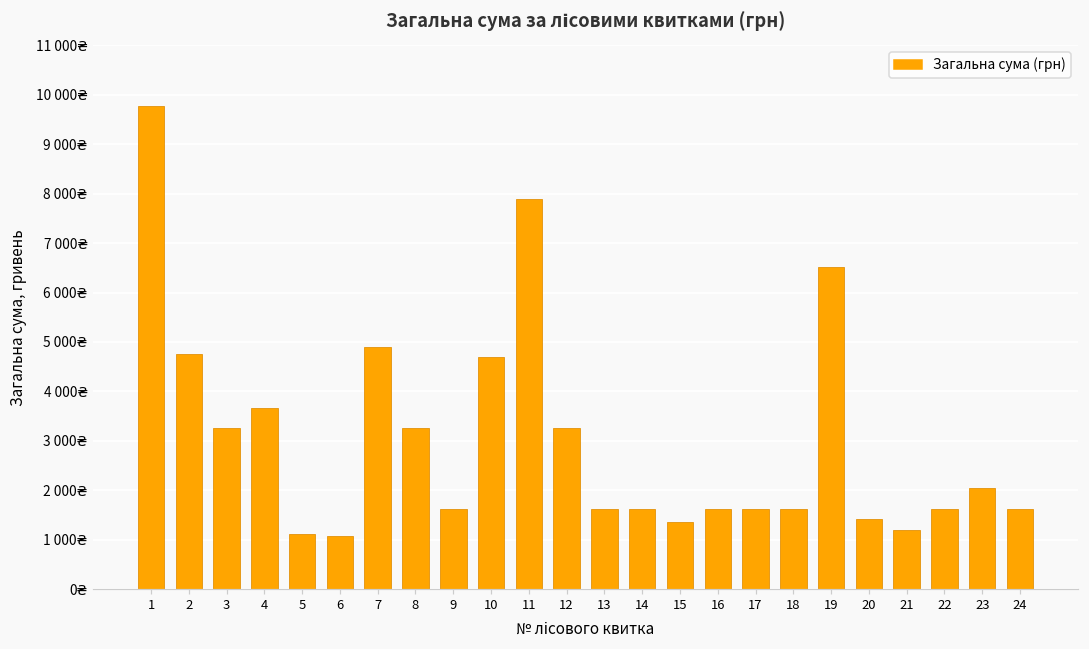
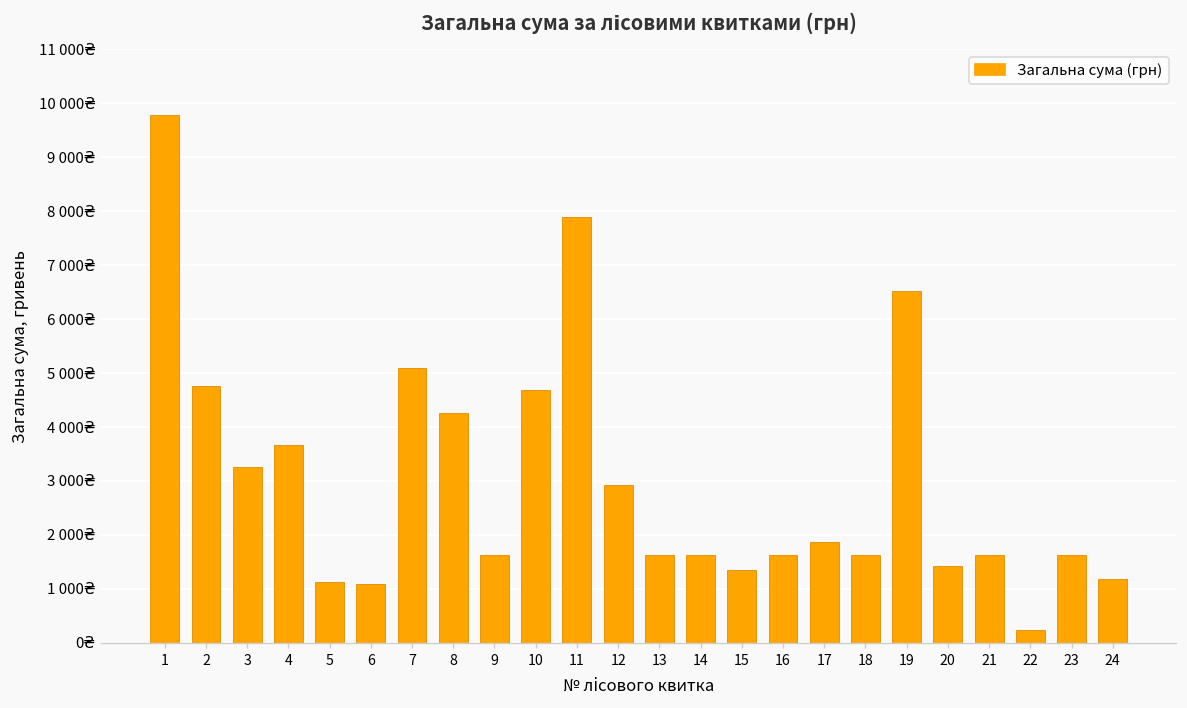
  {
    "1": "9800₴",
    "2": "4800₴",
    "3": "3300₴",
    "4": "3700₴",
    "5": "1100₴",
    "6": "1100₴",
-   "7": "4900₴",
-   "8": "3300₴",
+   "7": "5100₴",
+   "8": "4300₴",
    "9": "1600₴",
    "10": "4700₴",
    "11": "7900₴",
-   "12": "3300₴",
+   "12": "2900₴",
    "13": "1600₴",
    "14": "1600₴",
    "15": "1400₴",
    "16": "1600₴",
-   "17": "1600₴",
+   "17": "1900₴",
    "18": "1600₴",
    "19": "6500₴",
    "20": "1400₴",
-   "21": "1200₴",
-   "22": "1600₴",
-   "23": "2100₴",
-   "24": "1600₴"
+   "21": "1600₴",
+   "22": "200₴",
+   "23": "1600₴",
+   "24": "1200₴"
  }
